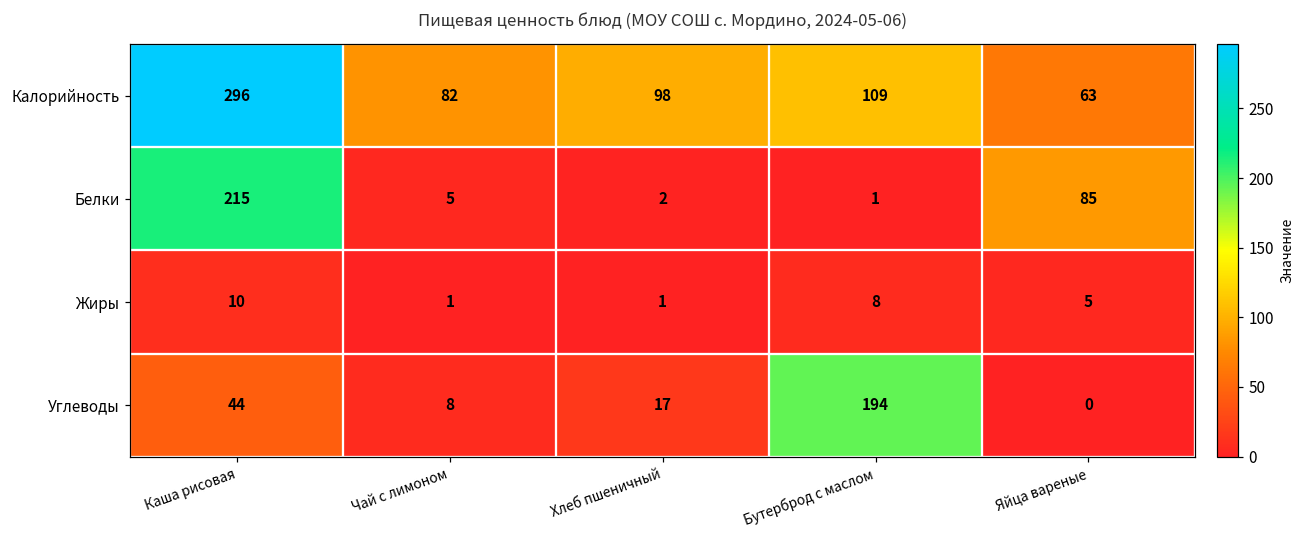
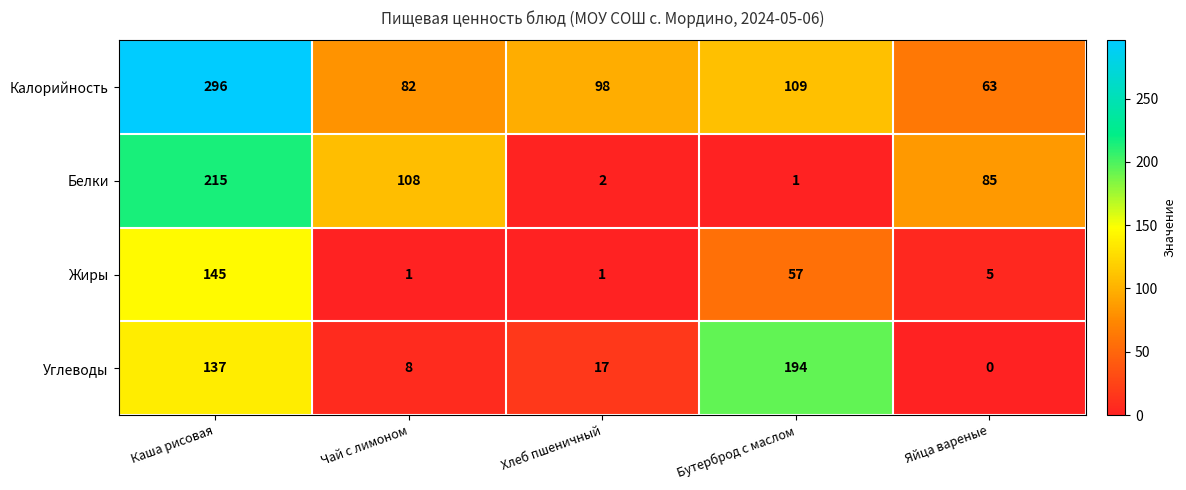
  {
    "Калорийность": {
      "Каша рисовая": 296,
      "Чай с лимоном": 82,
      "Хлеб пшеничный": 98,
      "Бутерброд с маслом": 109,
      "Яйца вареные": 63
    },
    "Белки": {
      "Каша рисовая": 215,
-     "Чай с лимоном": 5,
+     "Чай с лимоном": 108,
      "Хлеб пшеничный": 2,
      "Бутерброд с маслом": 1,
      "Яйца вареные": 85
    },
    "Жиры": {
-     "Каша рисовая": 10,
+     "Каша рисовая": 145,
      "Чай с лимоном": 1,
      "Хлеб пшеничный": 1,
-     "Бутерброд с маслом": 8,
+     "Бутерброд с маслом": 57,
      "Яйца вареные": 5
    },
    "Углеводы": {
-     "Каша рисовая": 44,
+     "Каша рисовая": 137,
      "Чай с лимоном": 8,
      "Хлеб пшеничный": 17,
      "Бутерброд с маслом": 194,
      "Яйца вареные": 0
    }
  }
